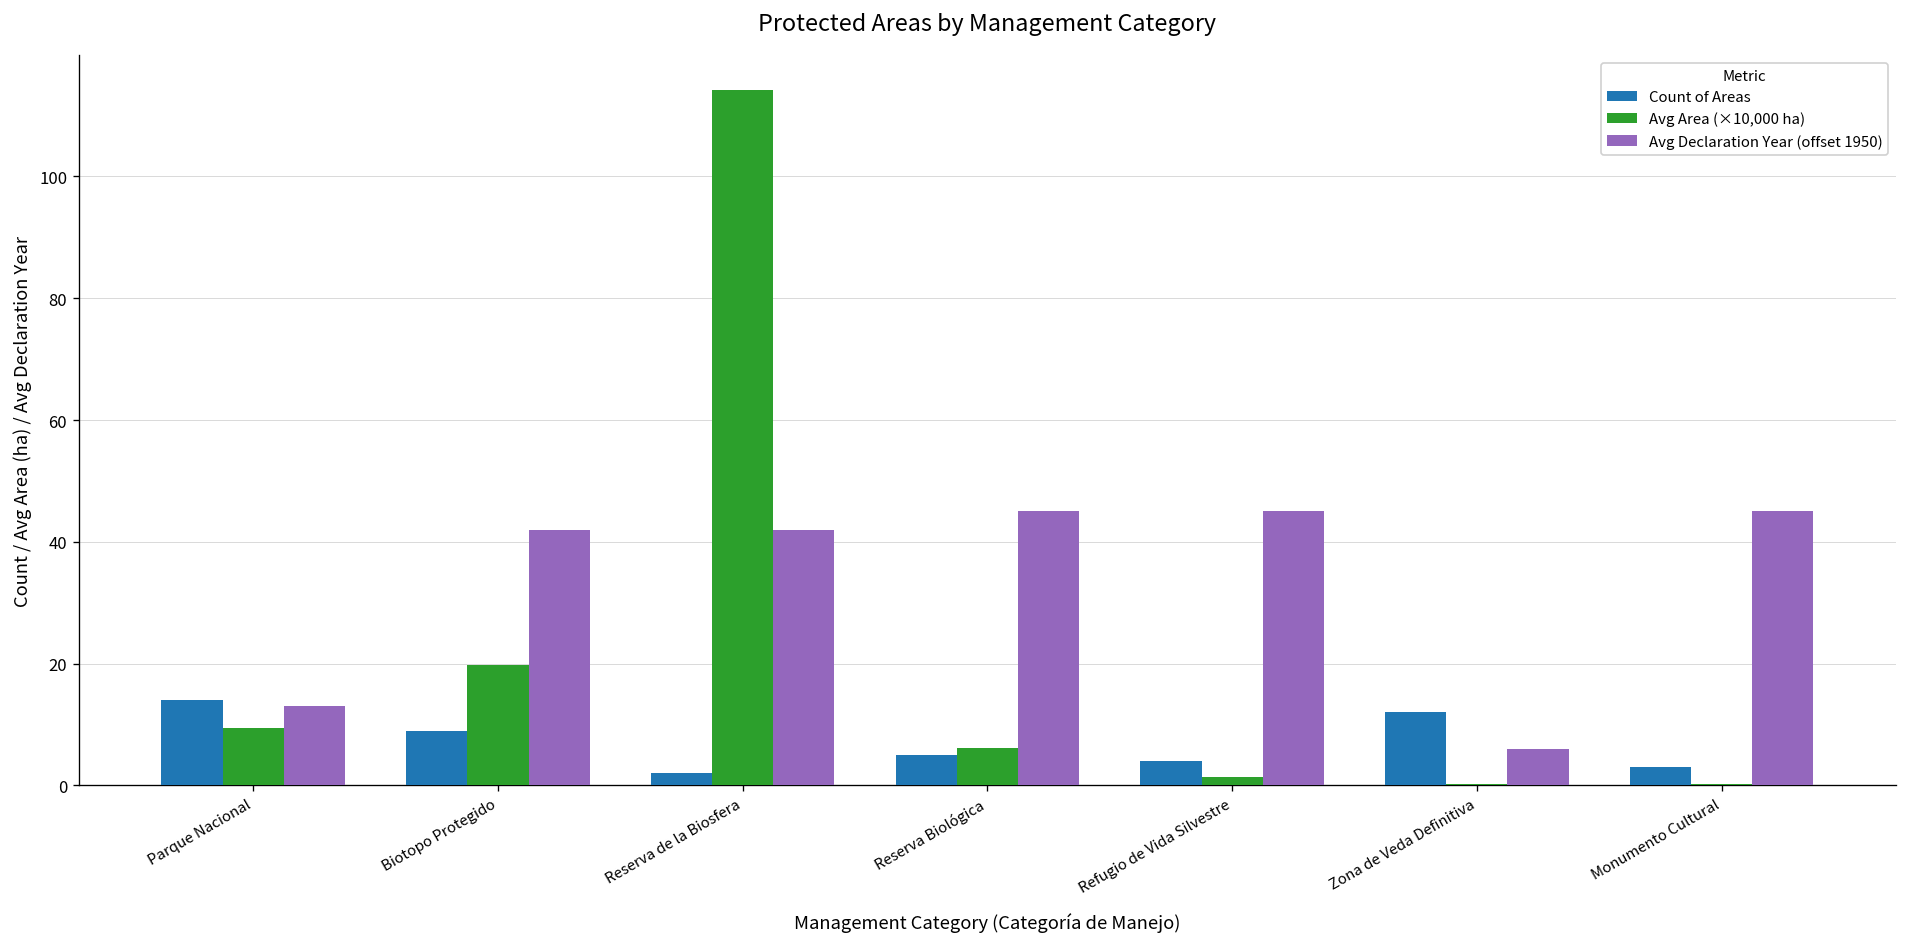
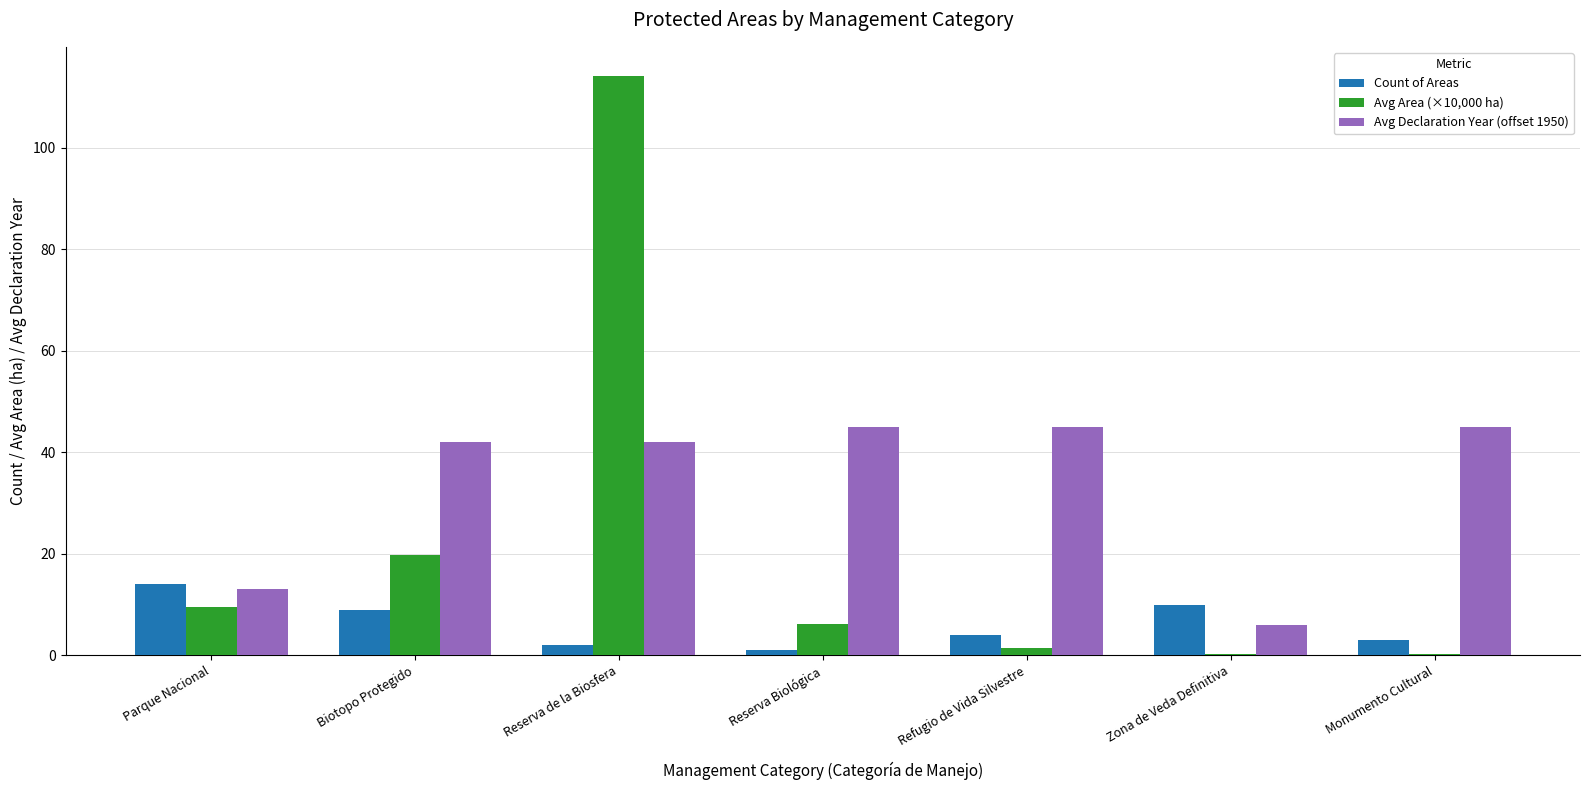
  {
    "Count of Areas": {
      "Parque Nacional": 14,
      "Biotopo Protegido": 9,
      "Reserva de la Biosfera": 2,
-     "Reserva Biológica": 5,
+     "Reserva Biológica": 1,
      "Refugio de Vida Silvestre": 4,
-     "Zona de Veda Definitiva": 12,
+     "Zona de Veda Definitiva": 10,
      "Monumento Cultural": 3
    },
    "Avg Area (×10,000 ha)": {
      "Parque Nacional": 9,
      "Biotopo Protegido": 20,
      "Reserva de la Biosfera": 114,
      "Reserva Biológica": 6,
      "Refugio de Vida Silvestre": 1
    },
    "Avg Declaration Year (offset 1950)": {
      "Parque Nacional": 13,
      "Biotopo Protegido": 42,
      "Reserva de la Biosfera": 42,
      "Reserva Biológica": 45,
      "Refugio de Vida Silvestre": 45,
      "Zona de Veda Definitiva": 6,
      "Monumento Cultural": 45
    }
  }
